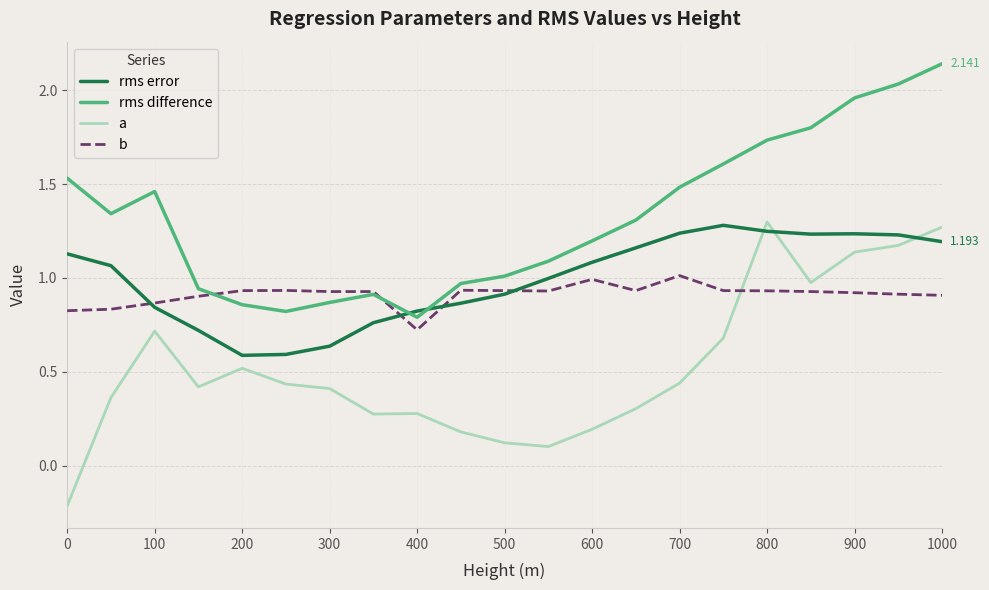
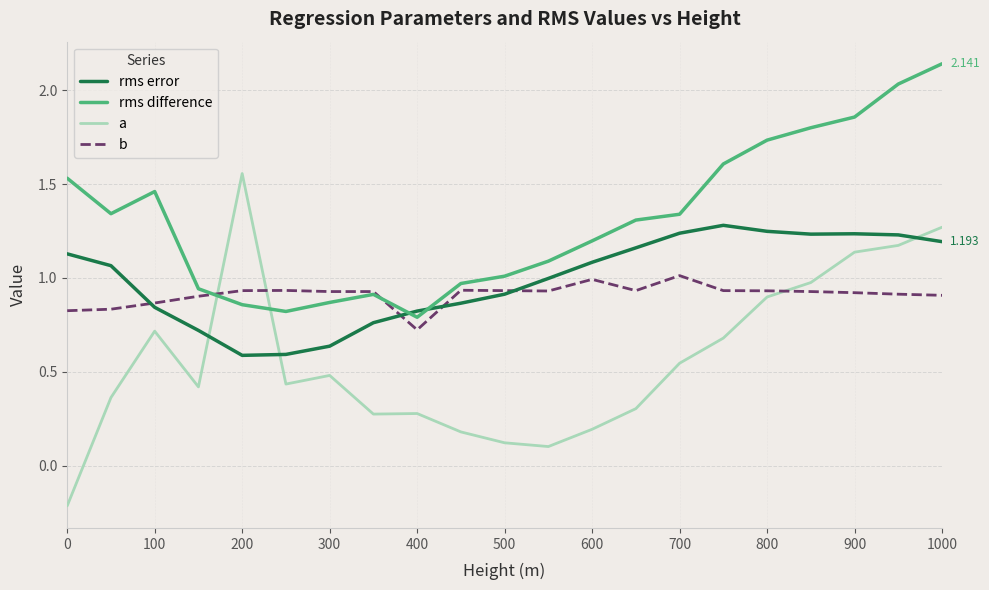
  {
    "rms error": {
      "1000": 1.193
    },
    "rms difference": {
      "0": 1.53,
      "100": 1.46,
      "200": 0.86,
      "300": 0.87,
      "400": 0.79,
      "500": 1.01,
      "600": 1.20,
-     "700": 1.48,
+     "700": 1.34,
      "800": 1.73,
-     "900": 1.96
+     "900": 1.86
    },
    "a": {
      "0": -0.22,
      "100": 0.72,
-     "200": 0.52,
-     "300": 0.41,
+     "200": 1.56,
+     "300": 0.48,
      "400": 0.28,
      "500": 0.12,
      "600": 0.19,
-     "700": 0.44,
-     "800": 1.30,
+     "700": 0.55,
+     "800": 0.90,
      "900": 1.14,
      "1000": 1.27
    },
    "b": {
      "0": 0.83,
      "100": 0.87,
      "200": 0.93,
      "300": 0.93,
      "400": 0.72,
      "500": 0.93,
      "600": 0.99,
      "700": 1.01,
      "800": 0.93,
      "900": 0.92,
      "1000": 0.91
    }
  }
